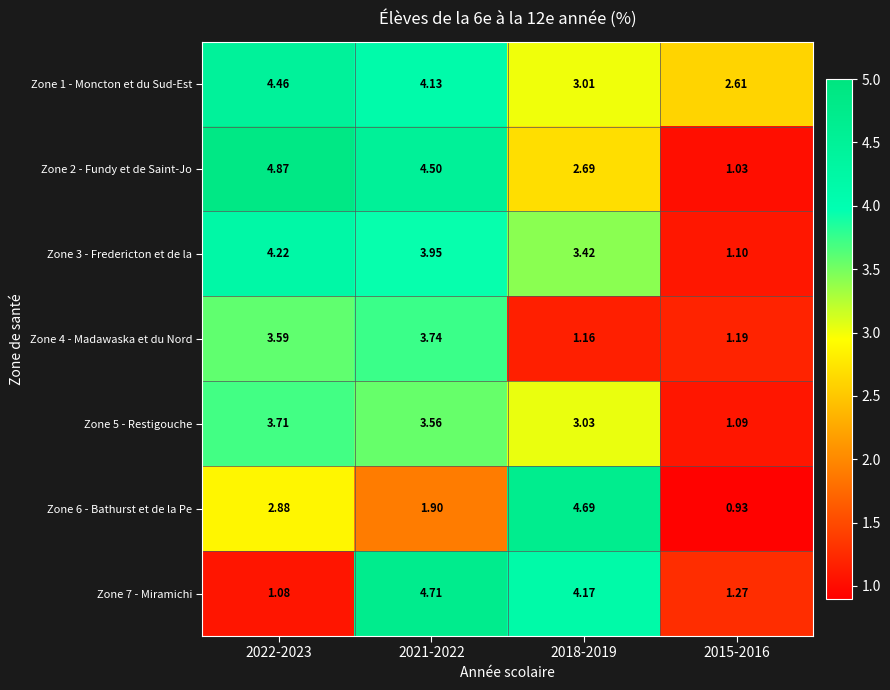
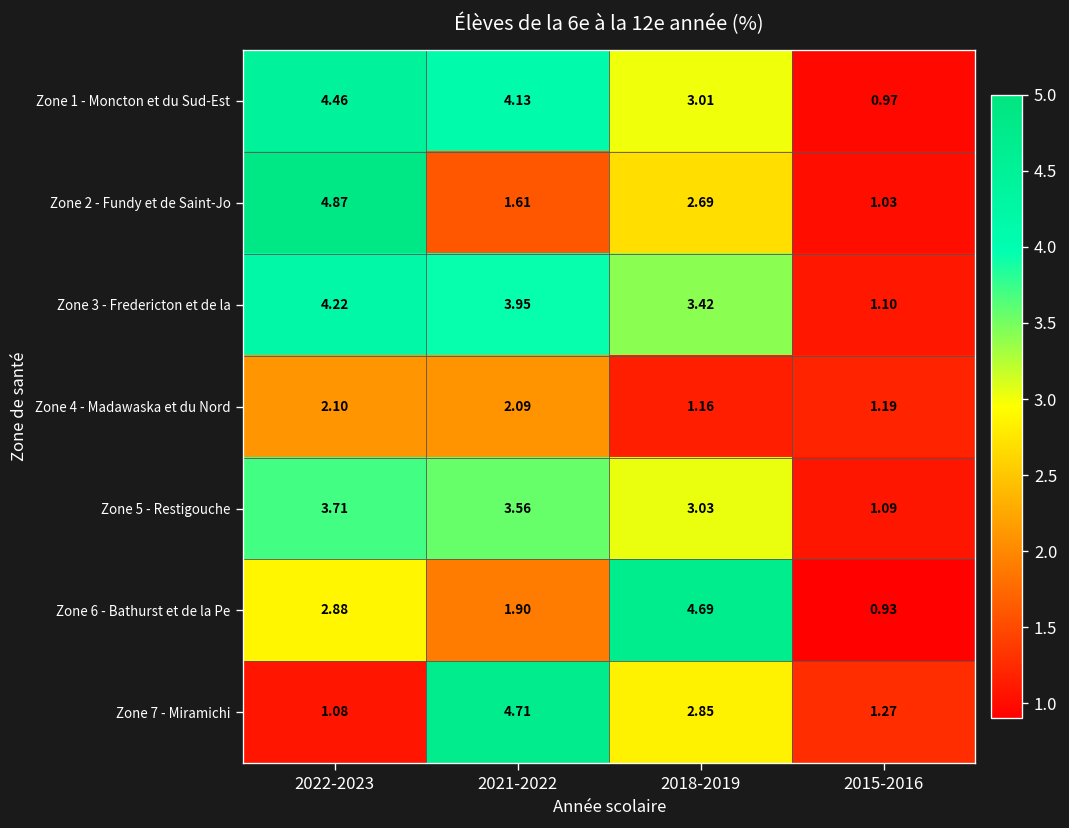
  {
    "Zone 1 - Moncton et du Sud-Est": {
      "2022-2023": 4.46,
      "2021-2022": 4.13,
      "2018-2019": 3.01,
-     "2015-2016": 2.61
+     "2015-2016": 0.97
    },
    "Zone 2 - Fundy et de Saint-Jo": {
      "2022-2023": 4.87,
-     "2021-2022": 4.50,
+     "2021-2022": 1.61,
      "2018-2019": 2.69,
      "2015-2016": 1.03
    },
    "Zone 3 - Fredericton et de la": {
      "2022-2023": 4.22,
      "2021-2022": 3.95,
      "2018-2019": 3.42,
      "2015-2016": 1.10
    },
    "Zone 4 - Madawaska et du Nord": {
-     "2022-2023": 3.59,
-     "2021-2022": 3.74,
+     "2022-2023": 2.10,
+     "2021-2022": 2.09,
      "2018-2019": 1.16,
      "2015-2016": 1.19
    },
    "Zone 5 - Restigouche": {
      "2022-2023": 3.71,
      "2021-2022": 3.56,
      "2018-2019": 3.03,
      "2015-2016": 1.09
    },
    "Zone 6 - Bathurst et de la Pe": {
      "2022-2023": 2.88,
      "2021-2022": 1.90,
      "2018-2019": 4.69,
      "2015-2016": 0.93
    },
    "Zone 7 - Miramichi": {
      "2022-2023": 1.08,
      "2021-2022": 4.71,
-     "2018-2019": 4.17,
+     "2018-2019": 2.85,
      "2015-2016": 1.27
    }
  }
